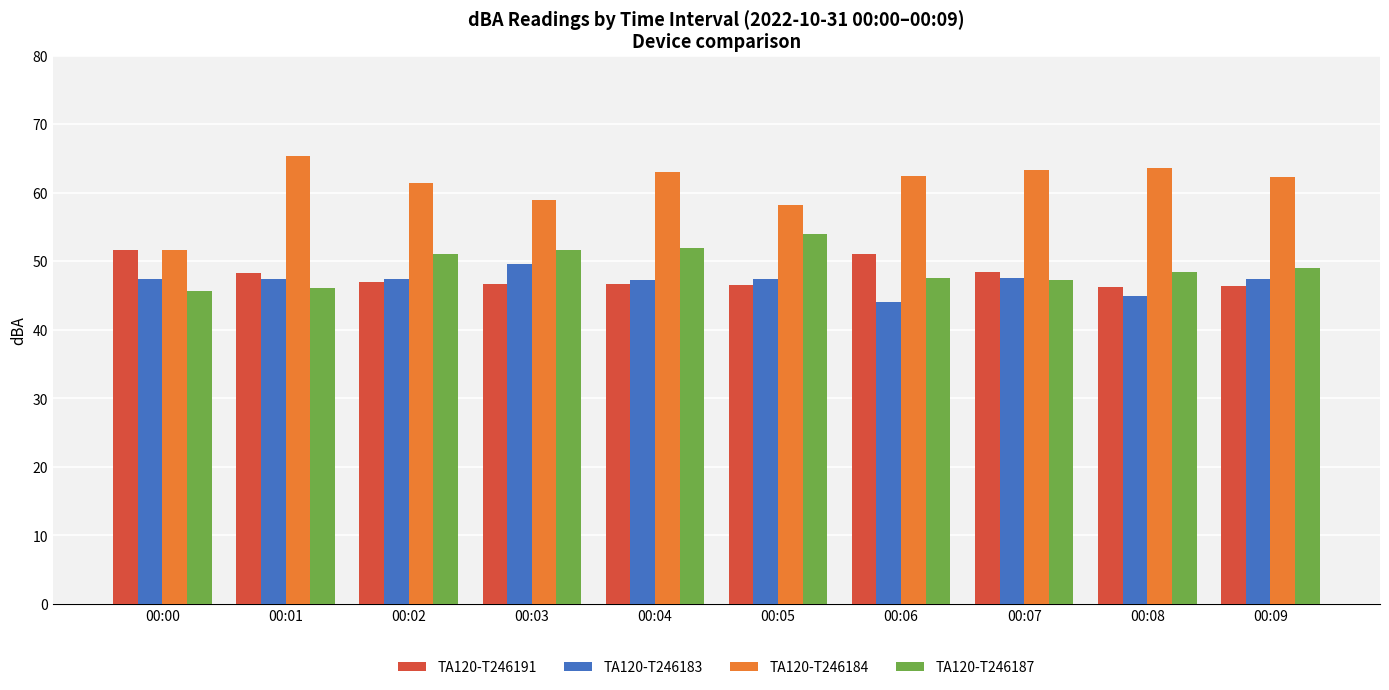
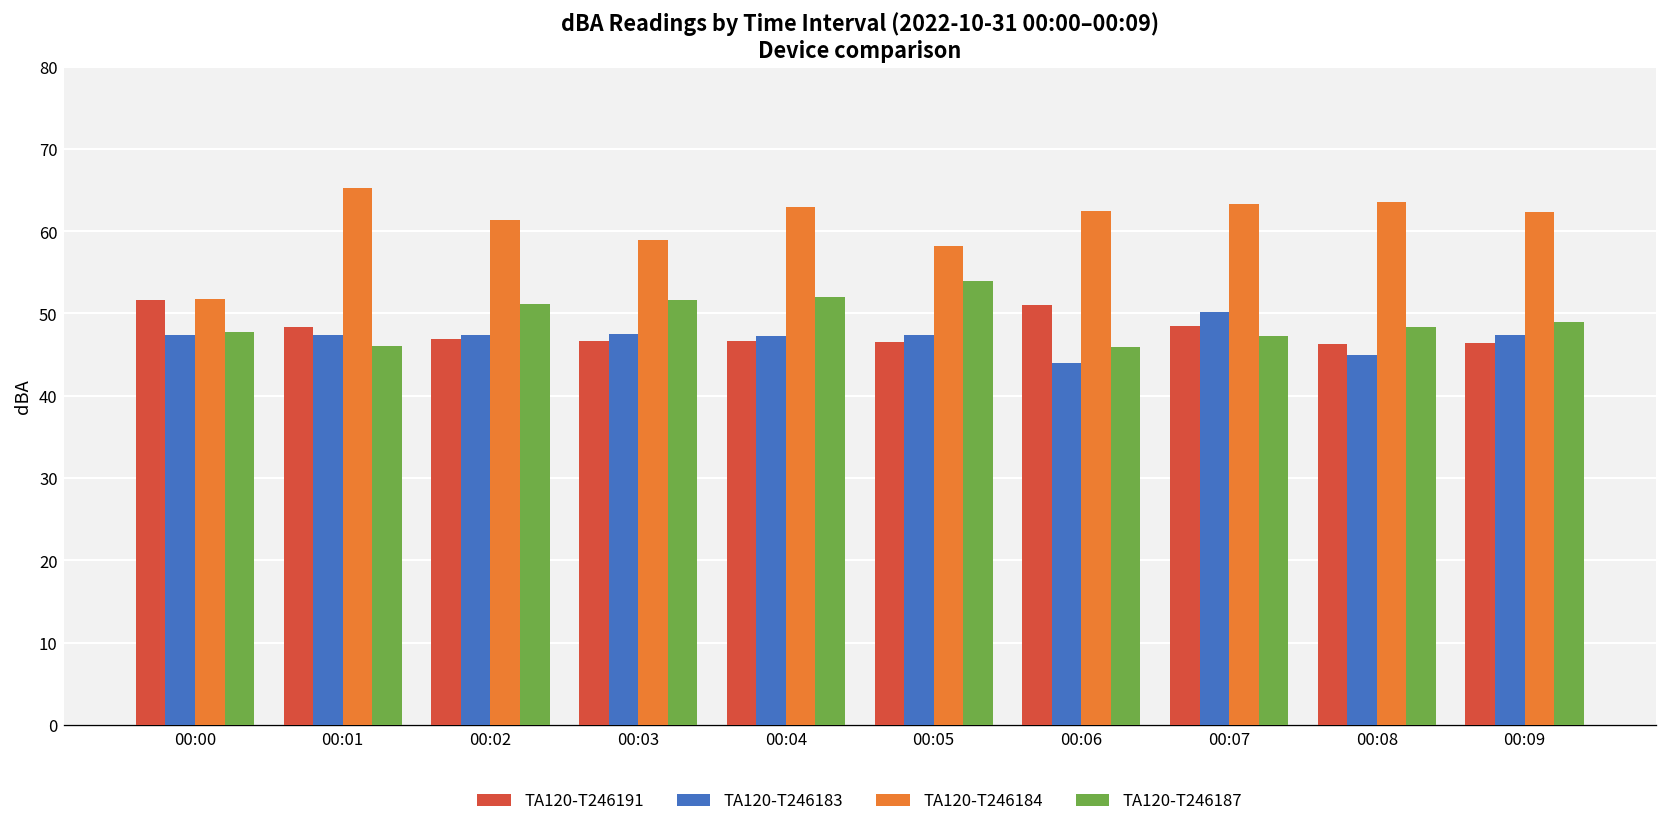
  {
    "TA120-T246183": {
      "00:00": 47,
      "00:01": 47,
      "00:02": 47,
-     "00:03": 50,
+     "00:03": 48,
      "00:04": 47,
      "00:05": 47,
      "00:06": 44,
-     "00:07": 48,
+     "00:07": 50,
      "00:08": 45,
      "00:09": 47
    },
    "TA120-T246187": {
-     "00:00": 46,
+     "00:00": 48,
      "00:01": 46,
      "00:02": 51,
      "00:03": 52,
      "00:04": 52,
      "00:05": 54,
-     "00:06": 48,
+     "00:06": 46,
      "00:07": 47,
      "00:08": 48,
      "00:09": 49
    }
  }
